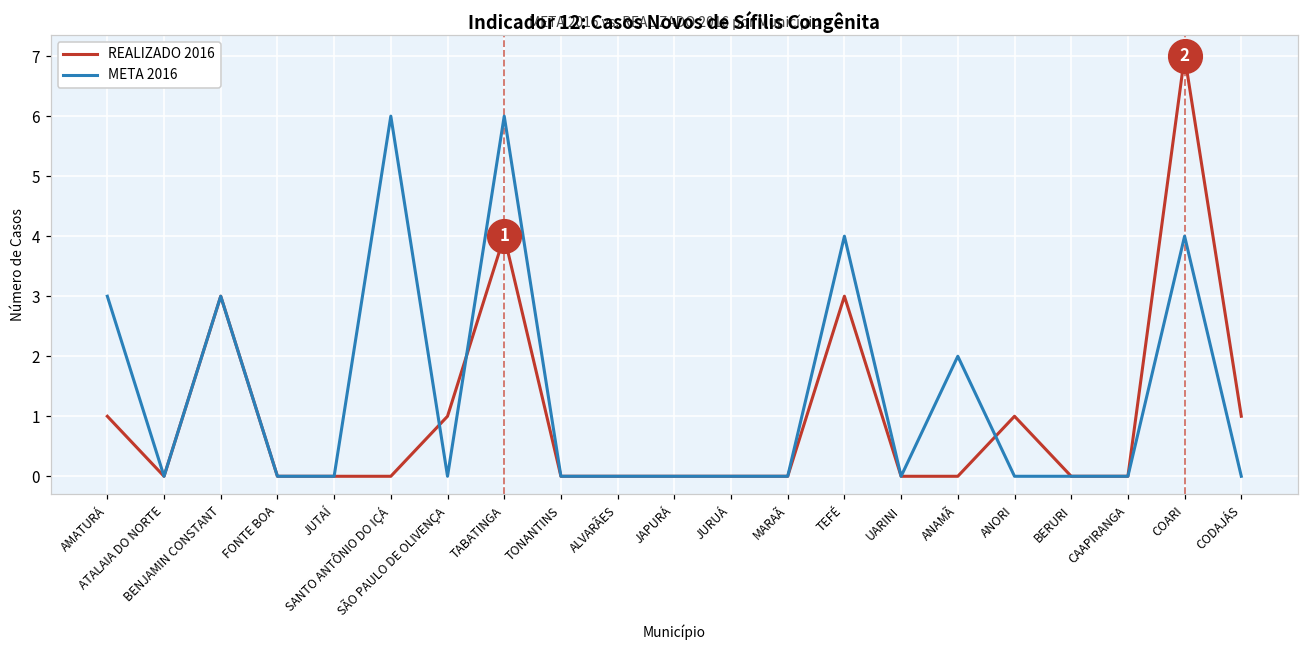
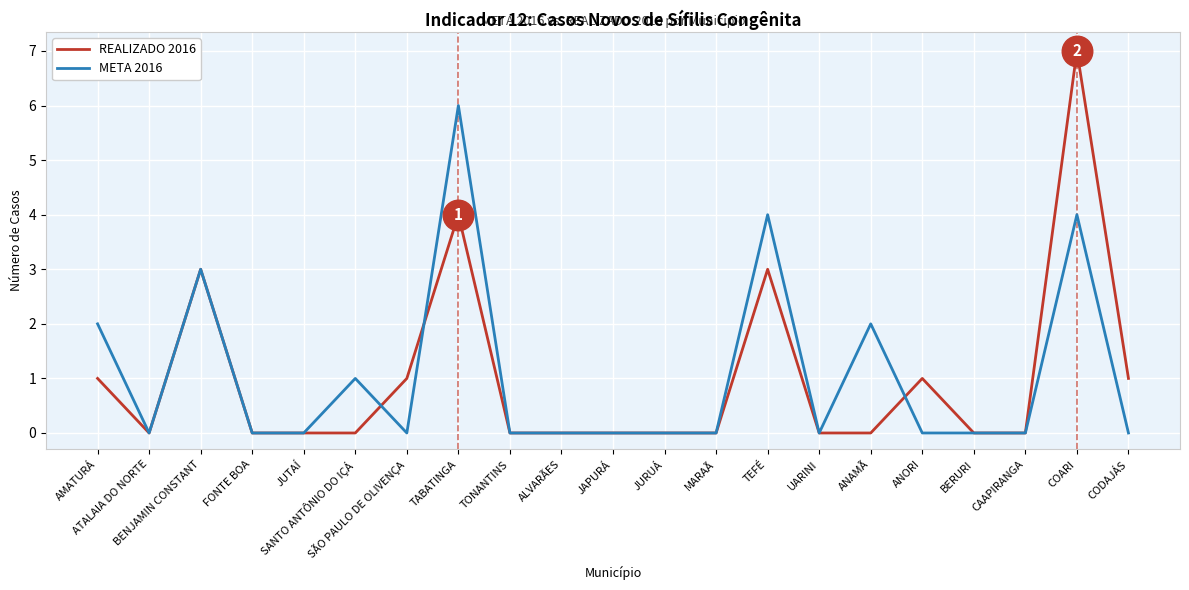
  {
    "META 2016": {
-     "AMATURÁ": 3,
-     "SANTO ANTÔNIO DO IÇÁ": 6,
+     "AMATURÁ": 2,
+     "SANTO ANTÔNIO DO IÇÁ": 1,
      "SÃO PAULO DE OLIVENÇA": 0,
      "TABATINGA": 6,
      "TEFÉ": 4,
      "ANAMÃ": 2,
      "ANORI": 0,
      "COARI": 4,
      "CODAJÁS": 0
    }
  }
